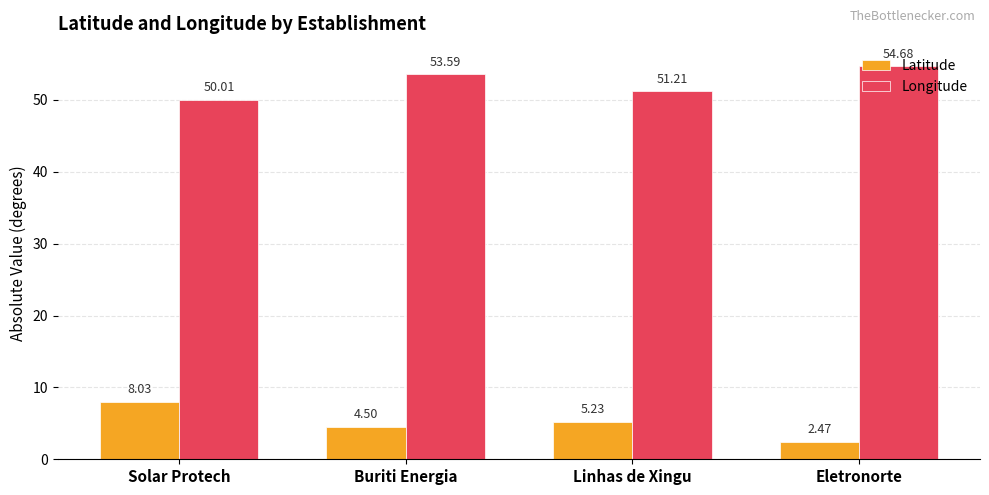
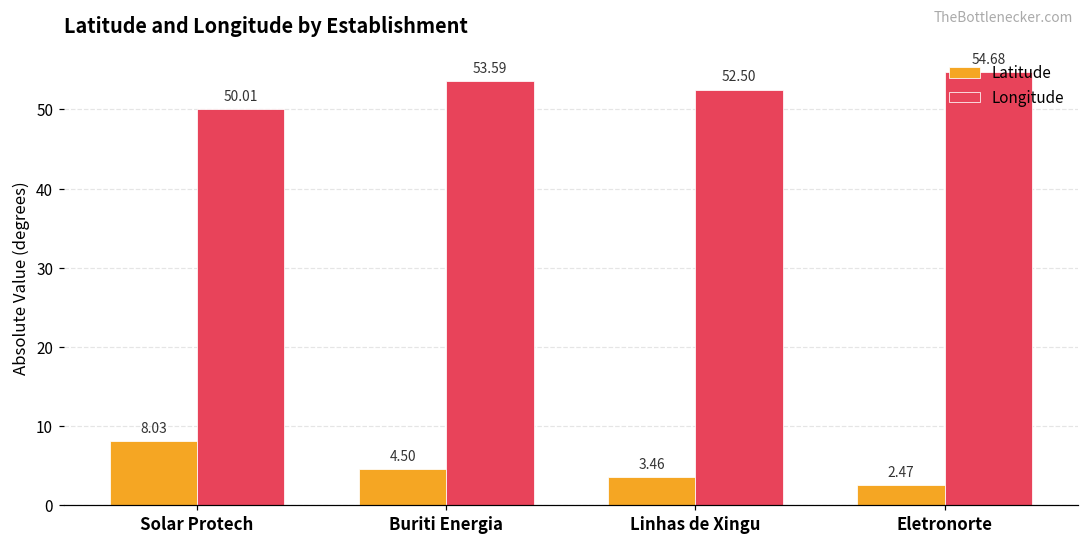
  {
    "Latitude": {
      "Solar Protech": 8.03,
      "Buriti Energia": 4.50,
-     "Linhas de Xingu": 5.23,
+     "Linhas de Xingu": 3.46,
      "Eletronorte": 2.47
    },
    "Longitude": {
      "Solar Protech": 50.01,
      "Buriti Energia": 53.59,
-     "Linhas de Xingu": 51.21,
+     "Linhas de Xingu": 52.50,
      "Eletronorte": 54.68
    }
  }
